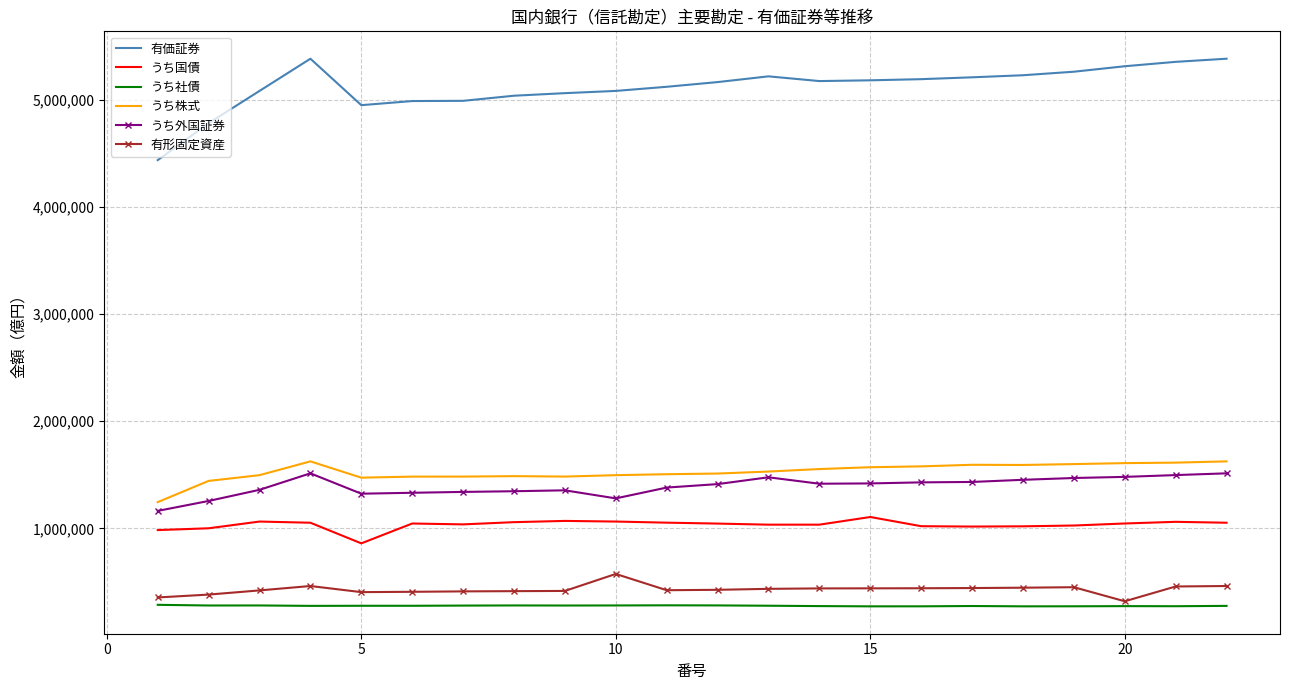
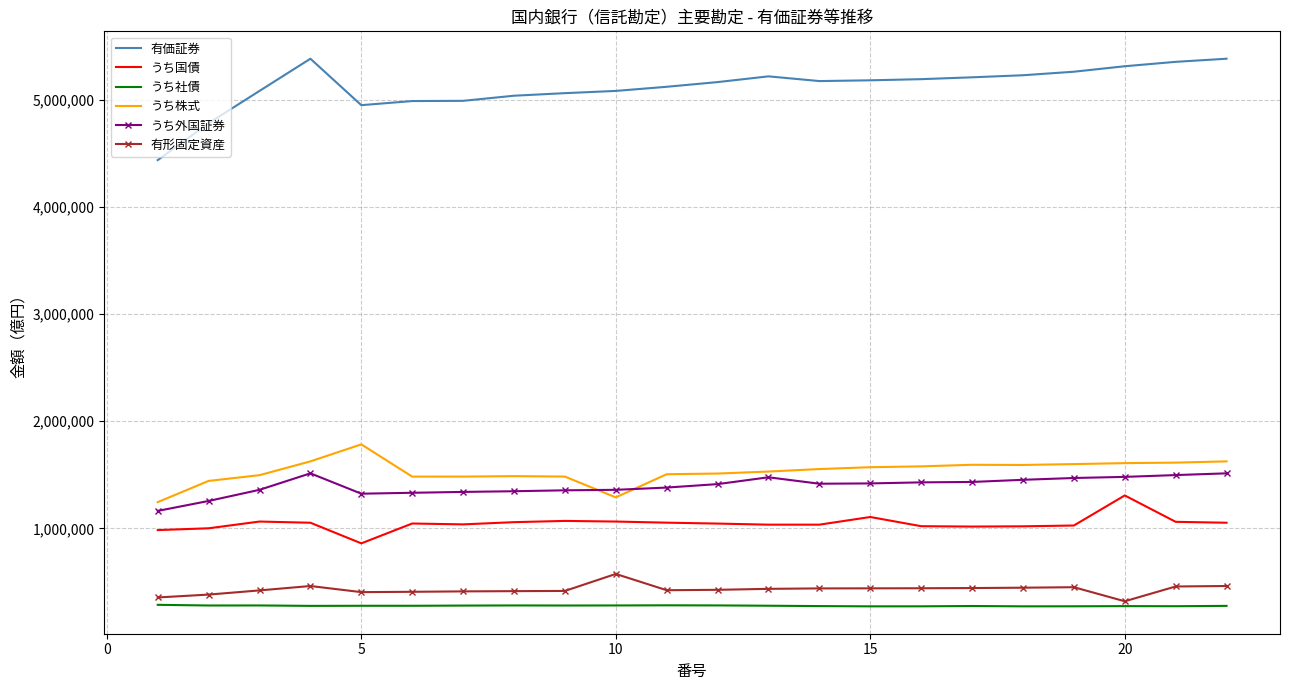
  {
    "有価証券": {
      "5": "4,950,000",
      "10": "5,080,000",
      "15": "5,180,000",
      "20": "5,320,000"
    },
    "うち国債": {
      "5": "860,000",
      "10": "1,060,000",
      "15": "1,110,000",
-     "20": "1,040,000"
+     "20": "1,310,000"
    },
    "うち社債": {
      "5": "280,000",
      "10": "280,000",
      "15": "270,000",
      "20": "270,000"
    },
    "うち株式": {
-     "5": "1,470,000",
-     "10": "1,500,000",
+     "5": "1,780,000",
+     "10": "1,290,000",
      "15": "1,570,000",
      "20": "1,610,000"
    },
    "うち外国証券": {
      "5": "1,320,000",
-     "10": "1,280,000",
+     "10": "1,360,000",
      "15": "1,420,000",
      "20": "1,480,000"
    },
    "有形固定資産": {
      "5": "400,000",
      "10": "570,000",
      "15": "440,000",
      "20": "320,000"
    }
  }
